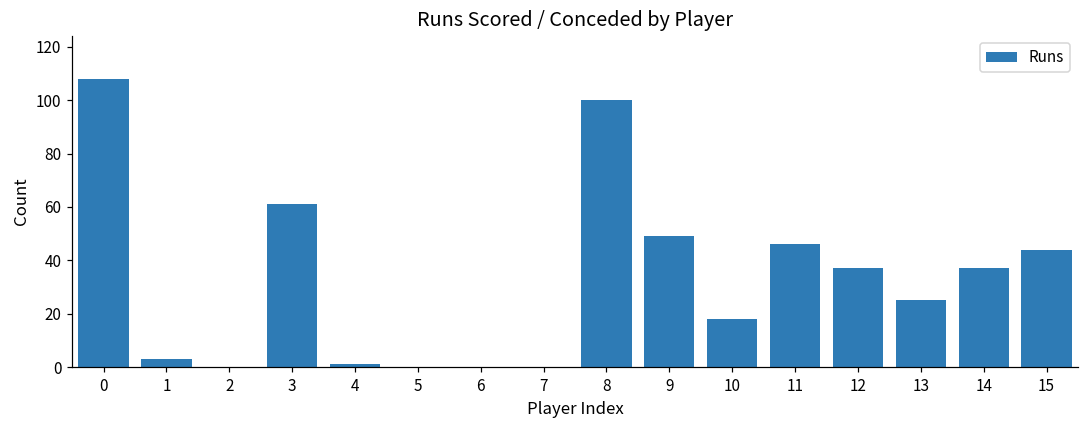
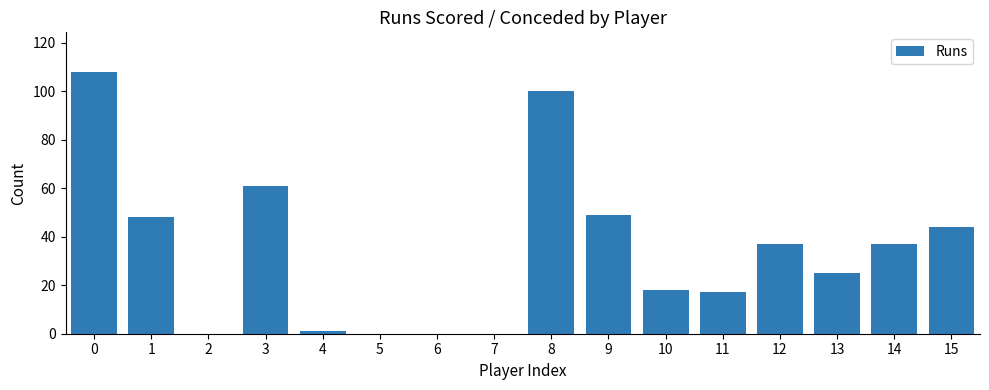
  {
    "0": 108,
-   "1": 3,
+   "1": 48,
    "2": 0,
    "3": 61,
    "5": 0,
    "6": 0,
    "7": 0,
    "8": 100,
    "9": 49,
    "10": 18,
-   "11": 46,
+   "11": 17,
    "12": 37,
    "13": 25,
    "14": 37,
    "15": 44
  }
